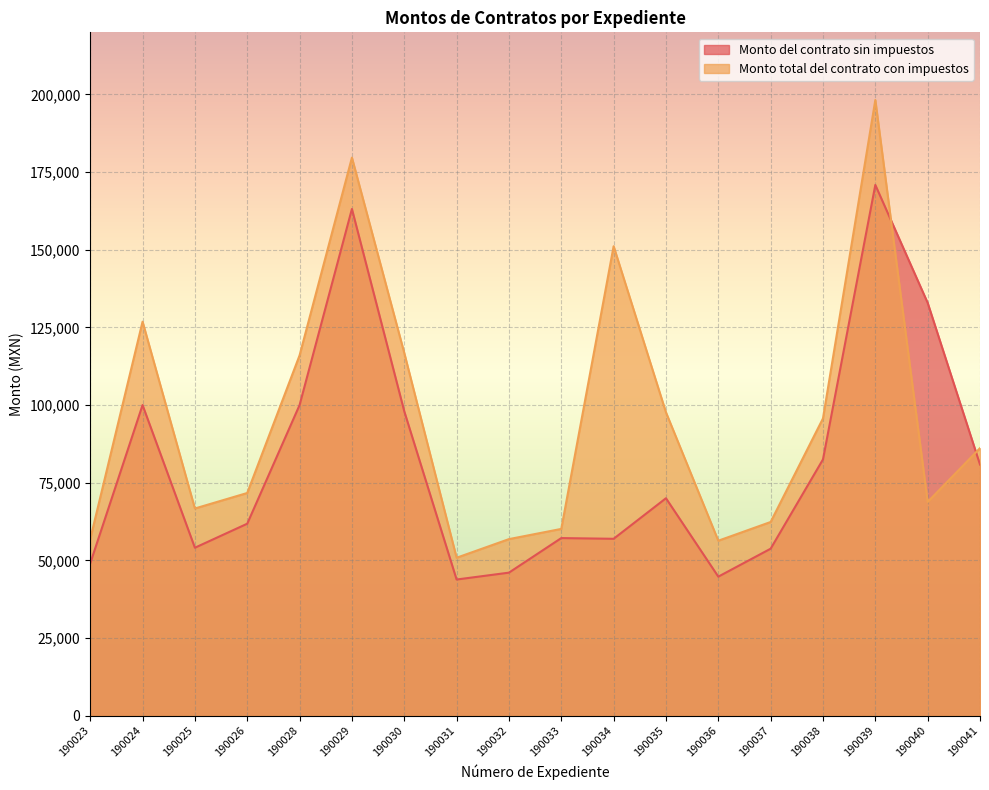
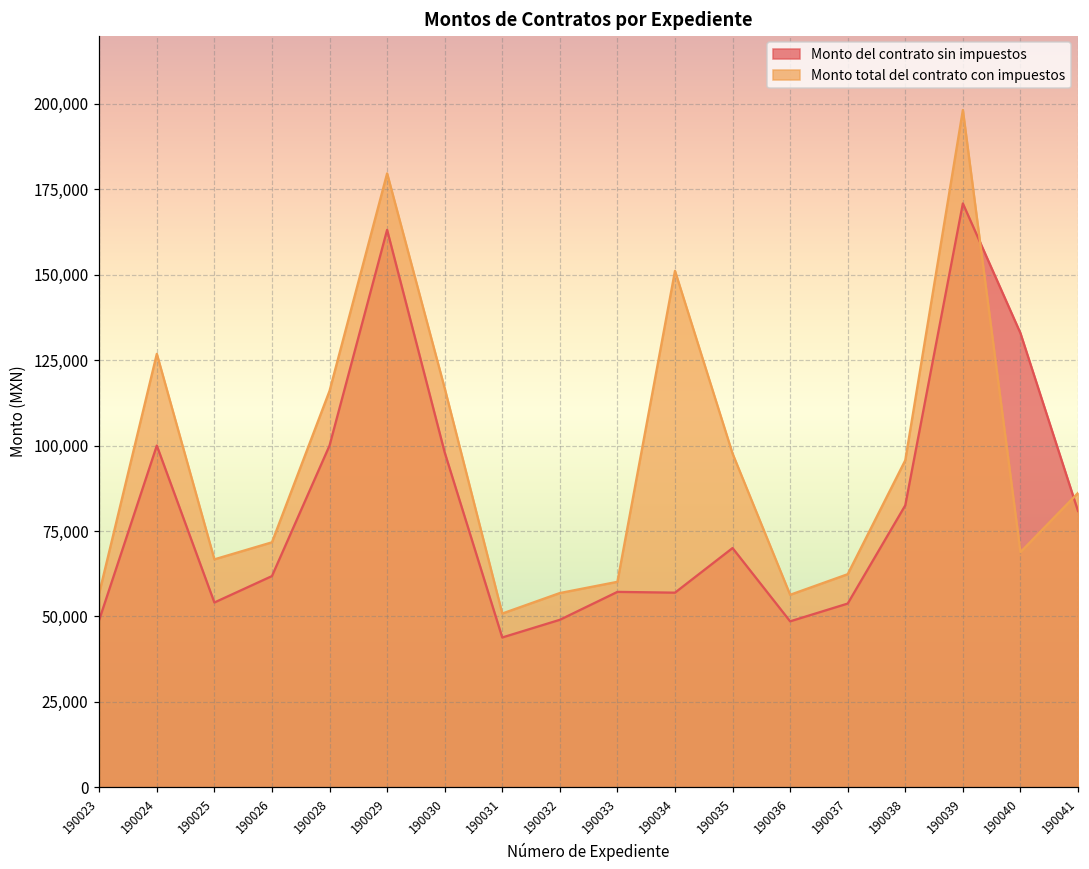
  {
    "Monto del contrato sin impuestos": {
      "190023": "49,000",
      "190024": "100,000",
      "190025": "54,000",
      "190026": "62,000",
      "190028": "100,000",
      "190029": "163,000",
      "190030": "98,000",
      "190031": "44,000",
-     "190032": "46,000",
+     "190032": "49,000",
      "190033": "57,000",
      "190034": "57,000",
      "190035": "70,000",
-     "190036": "45,000",
+     "190036": "49,000",
      "190037": "54,000",
      "190038": "83,000",
      "190039": "171,000",
      "190040": "133,000",
      "190041": "81,000"
    },
    "Monto total del contrato con impuestos": {
      "190023": "57,000",
      "190024": "127,000",
      "190025": "67,000",
      "190026": "72,000",
      "190028": "116,000",
      "190029": "180,000",
      "190030": "117,000",
      "190031": "51,000",
      "190032": "57,000",
      "190033": "60,000",
      "190034": "151,000",
      "190035": "98,000",
      "190036": "56,000",
      "190037": "62,000",
      "190038": "96,000",
      "190039": "198,000",
      "190040": "69,000",
      "190041": "86,000"
    }
  }
